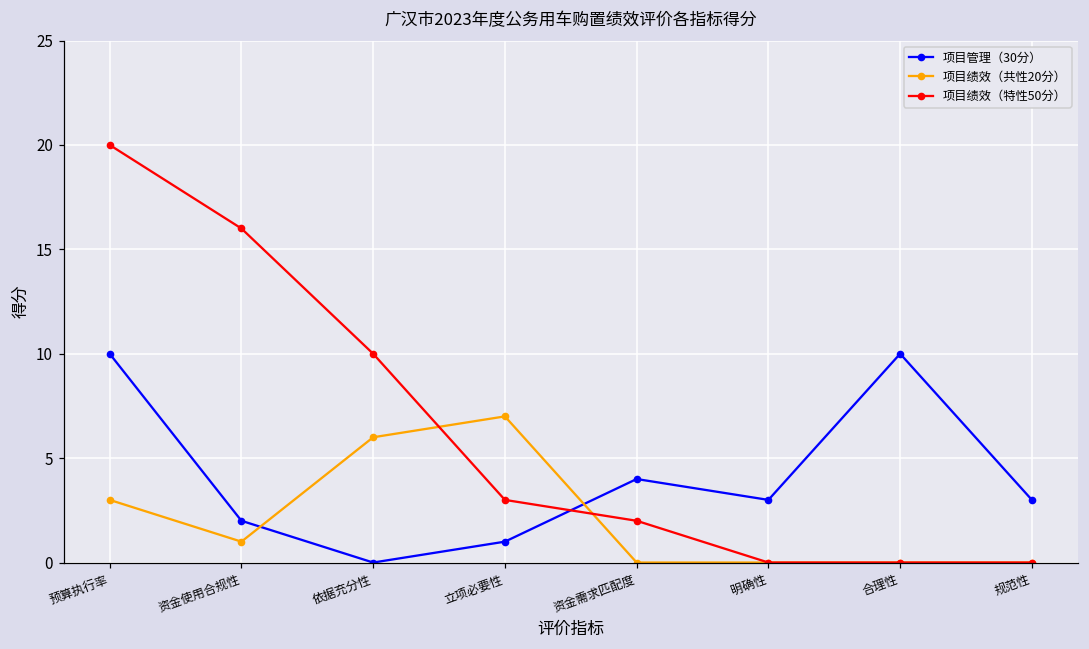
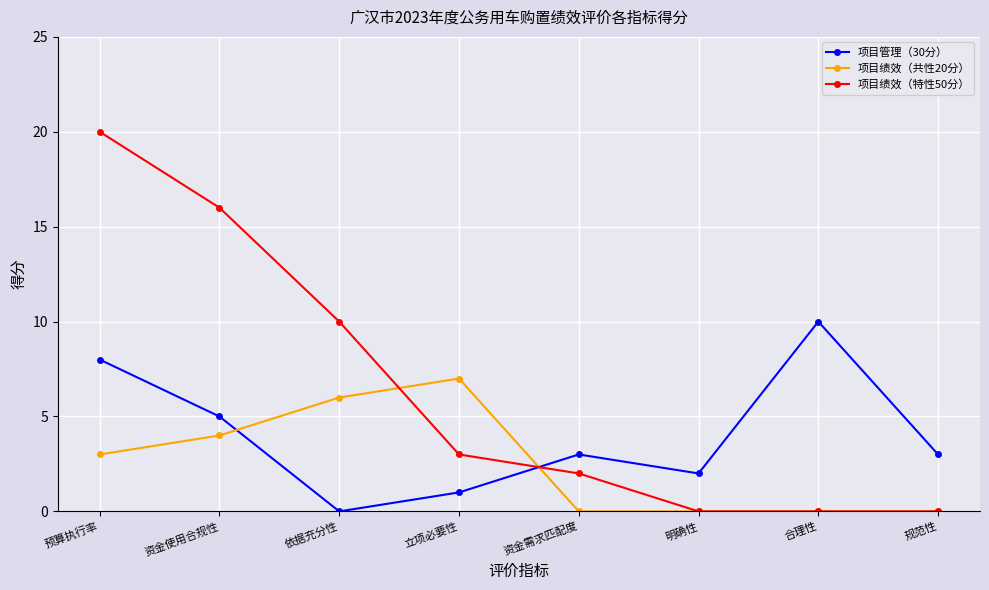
  {
    "项目管理（30分）": {
-     "预算执行率": 10,
-     "资金使用合规性": 2,
+     "预算执行率": 8,
+     "资金使用合规性": 5,
      "依据充分性": 0,
      "立项必要性": 1,
-     "资金需求匹配度": 4,
-     "明确性": 3,
+     "资金需求匹配度": 3,
+     "明确性": 2,
      "合理性": 10,
      "规范性": 3
    },
    "项目绩效（共性20分）": {
      "预算执行率": 3,
-     "资金使用合规性": 1,
+     "资金使用合规性": 4,
      "依据充分性": 6,
      "立项必要性": 7,
      "资金需求匹配度": 0
    },
    "项目绩效（特性50分）": {
      "预算执行率": 20,
      "资金使用合规性": 16,
      "依据充分性": 10,
      "立项必要性": 3,
      "资金需求匹配度": 2
    }
  }
